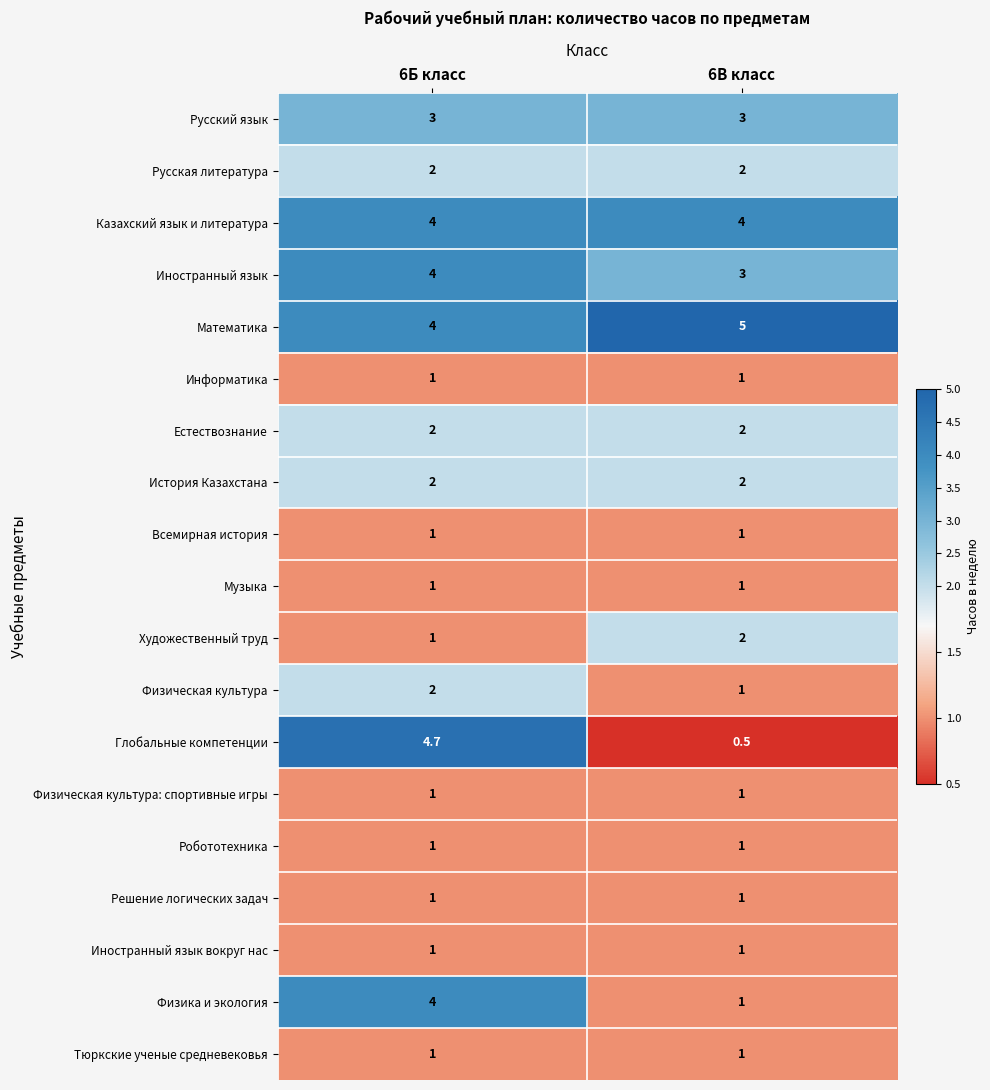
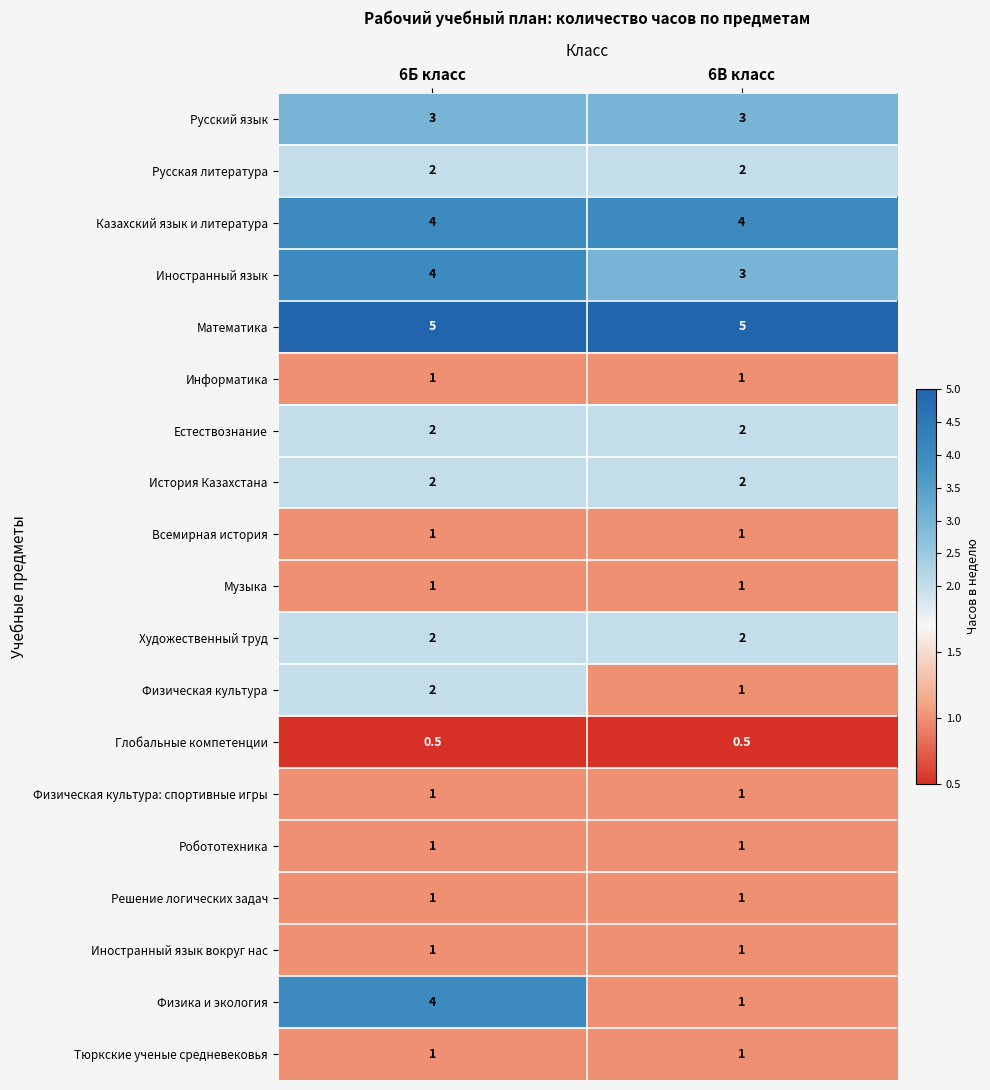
  {
    "Русский язык": {
      "6Б класс": 3,
      "6В класс": 3
    },
    "Русская литература": {
      "6Б класс": 2,
      "6В класс": 2
    },
    "Казахский язык и литература": {
      "6Б класс": 4,
      "6В класс": 4
    },
    "Иностранный язык": {
      "6Б класс": 4,
      "6В класс": 3
    },
    "Математика": {
-     "6Б класс": 4,
+     "6Б класс": 5,
      "6В класс": 5
    },
    "Информатика": {
      "6Б класс": 1,
      "6В класс": 1
    },
    "Естествознание": {
      "6Б класс": 2,
      "6В класс": 2
    },
    "История Казахстана": {
      "6Б класс": 2,
      "6В класс": 2
    },
    "Всемирная история": {
      "6Б класс": 1,
      "6В класс": 1
    },
    "Музыка": {
      "6Б класс": 1,
      "6В класс": 1
    },
    "Художественный труд": {
-     "6Б класс": 1,
+     "6Б класс": 2,
      "6В класс": 2
    },
    "Физическая культура": {
      "6Б класс": 2,
      "6В класс": 1
    },
    "Глобальные компетенции": {
-     "6Б класс": 4.7,
+     "6Б класс": 0.5,
      "6В класс": 0.5
    },
    "Физическая культура: спортивные игры": {
      "6Б класс": 1,
      "6В класс": 1
    },
    "Робототехника": {
      "6Б класс": 1,
      "6В класс": 1
    },
    "Решение логических задач": {
      "6Б класс": 1,
      "6В класс": 1
    },
    "Иностранный язык вокруг нас": {
      "6Б класс": 1,
      "6В класс": 1
    },
    "Физика и экология": {
      "6Б класс": 4,
      "6В класс": 1
    },
    "Тюркские ученые средневековья": {
      "6Б класс": 1,
      "6В класс": 1
    }
  }
